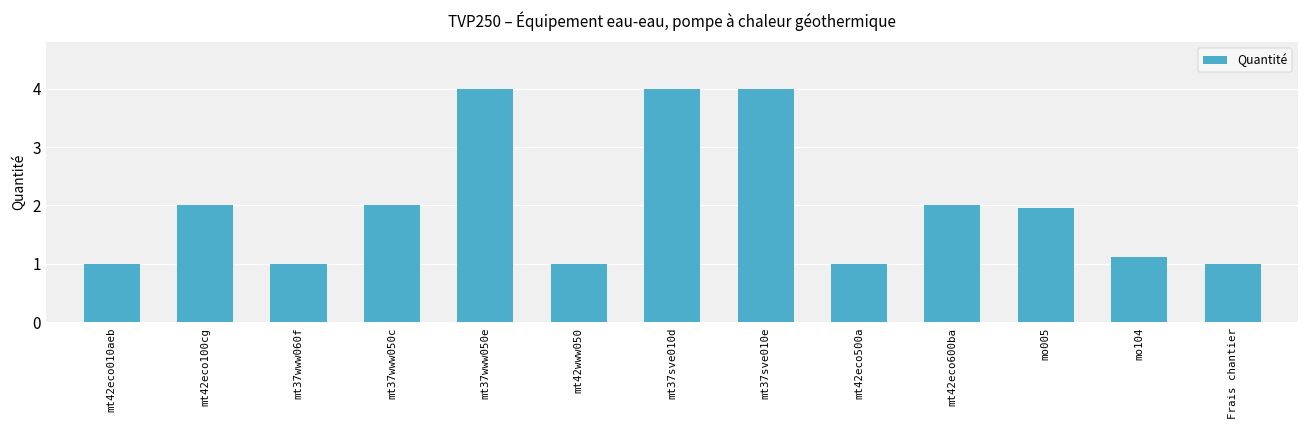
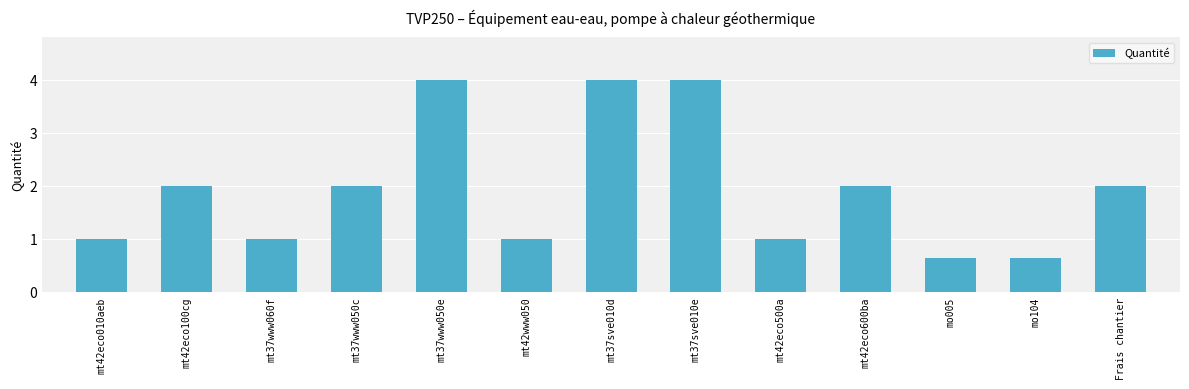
  {
    "mt42eco010aeb": 1.0,
    "mt42eco100cg": 2.0,
    "mt37www060f": 1.0,
    "mt37www050c": 2.0,
    "mt37www050e": 4.0,
    "mt42www050": 1.0,
    "mt37sve010d": 4.0,
    "mt37sve010e": 4.0,
    "mt42eco500a": 1.0,
    "mt42eco600ba": 2.0,
-   "mo005": 2.0,
-   "mo104": 1.1,
-   "Frais chantier": 1
+   "mo005": 0.6,
+   "mo104": 0.6,
+   "Frais chantier": 2
  }
